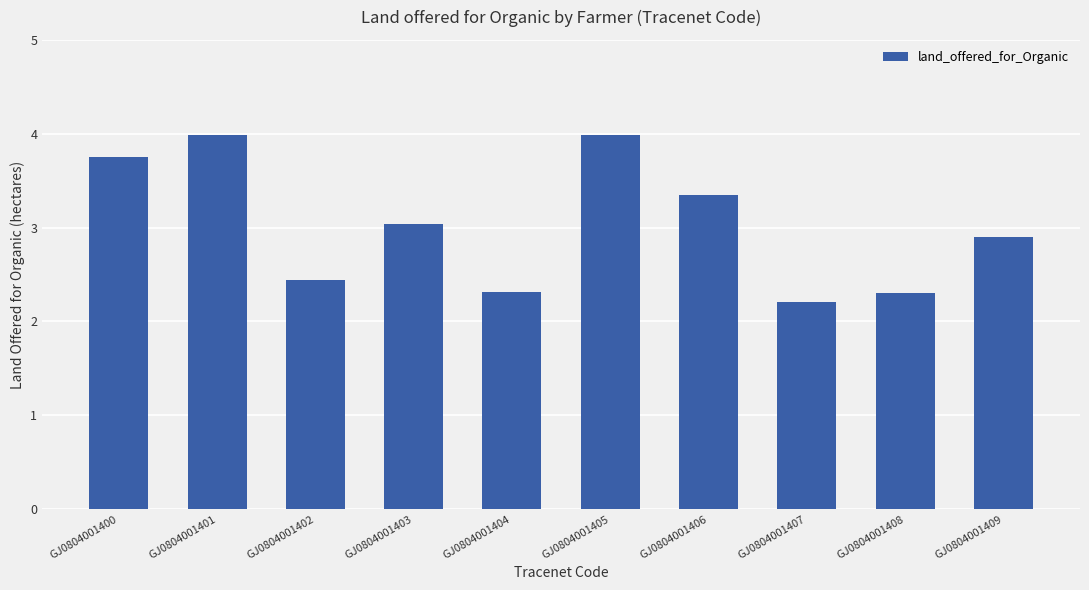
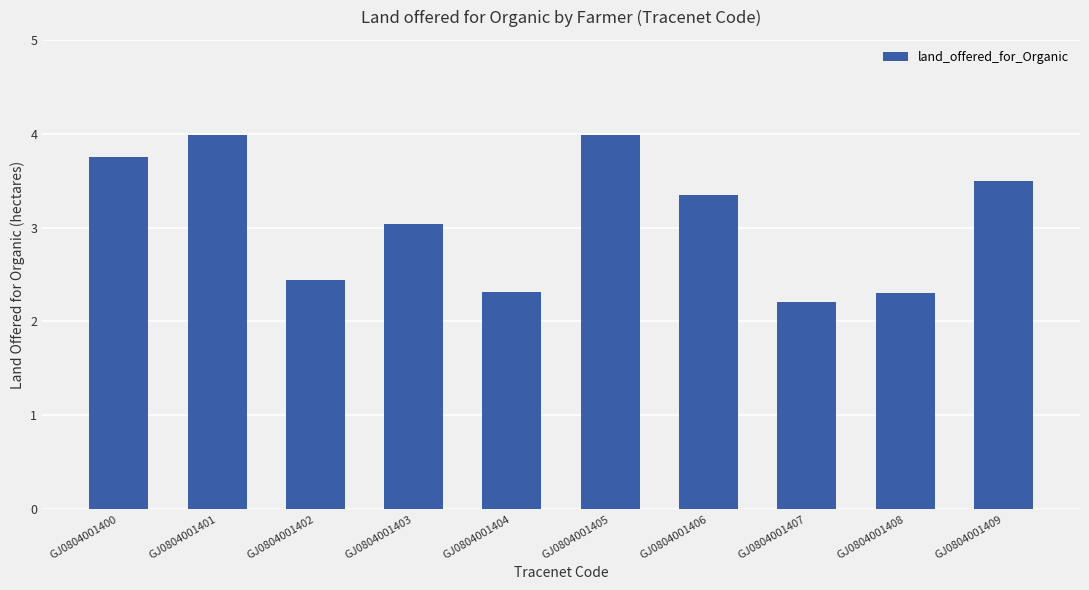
  {
    "GJ0804001400": 3.8,
    "GJ0804001401": 4.0,
    "GJ0804001402": 2.4,
    "GJ0804001403": 3.0,
    "GJ0804001404": 2.3,
    "GJ0804001405": 4.0,
    "GJ0804001406": 3.4,
    "GJ0804001407": 2.2,
    "GJ0804001408": 2.3,
-   "GJ0804001409": 2.9
+   "GJ0804001409": 3.5
  }
